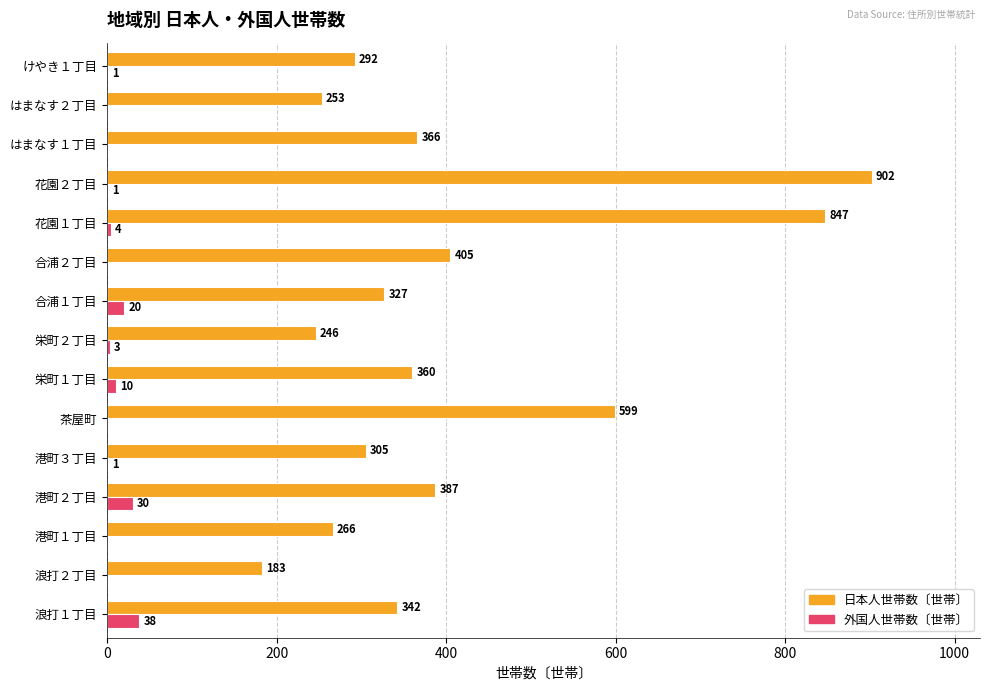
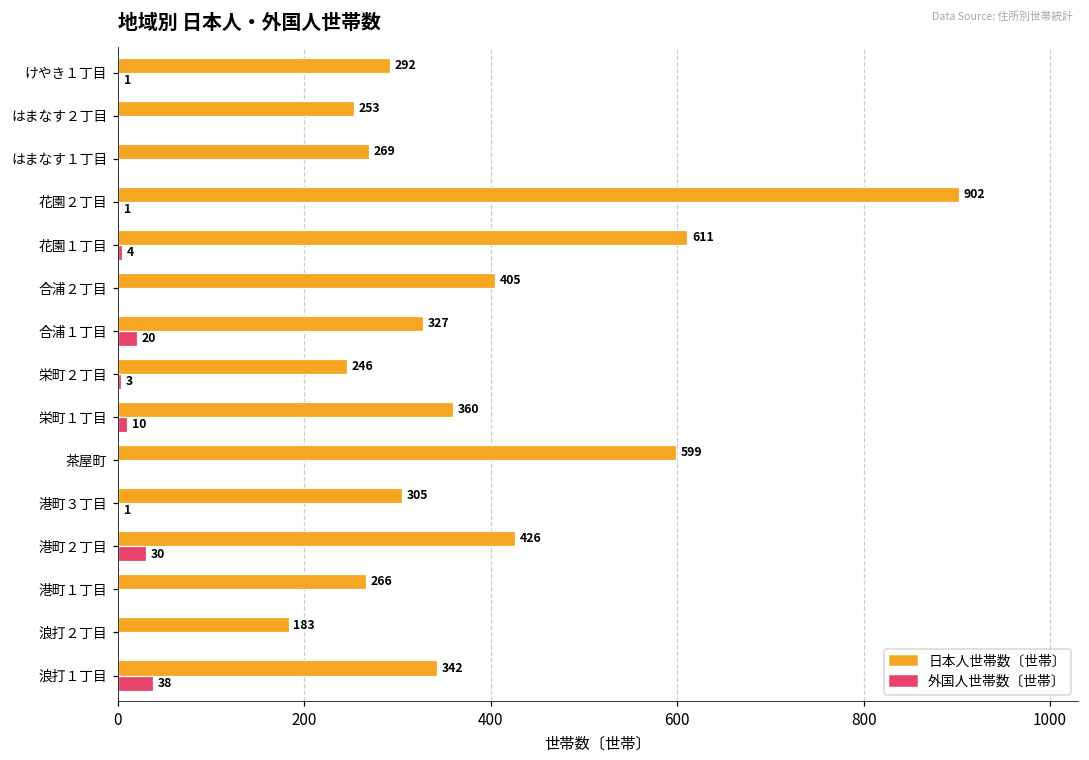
  {
    "日本人世帯数〔世帯〕": {
      "けやき１丁目": 292,
      "はまなす２丁目": 253,
-     "はまなす１丁目": 366,
+     "はまなす１丁目": 269,
      "花園２丁目": 902,
-     "花園１丁目": 847,
+     "花園１丁目": 611,
      "合浦２丁目": 405,
      "合浦１丁目": 327,
      "栄町２丁目": 246,
      "栄町１丁目": 360,
      "茶屋町": 599,
      "港町３丁目": 305,
-     "港町２丁目": 387,
+     "港町２丁目": 426,
      "港町１丁目": 266,
      "浪打２丁目": 183,
      "浪打１丁目": 342
    },
    "外国人世帯数〔世帯〕": {
      "けやき１丁目": 1,
      "花園２丁目": 1,
      "花園１丁目": 4,
      "合浦１丁目": 20,
      "栄町２丁目": 3,
      "栄町１丁目": 10,
      "港町３丁目": 1,
      "港町２丁目": 30,
      "浪打１丁目": 38
    }
  }
